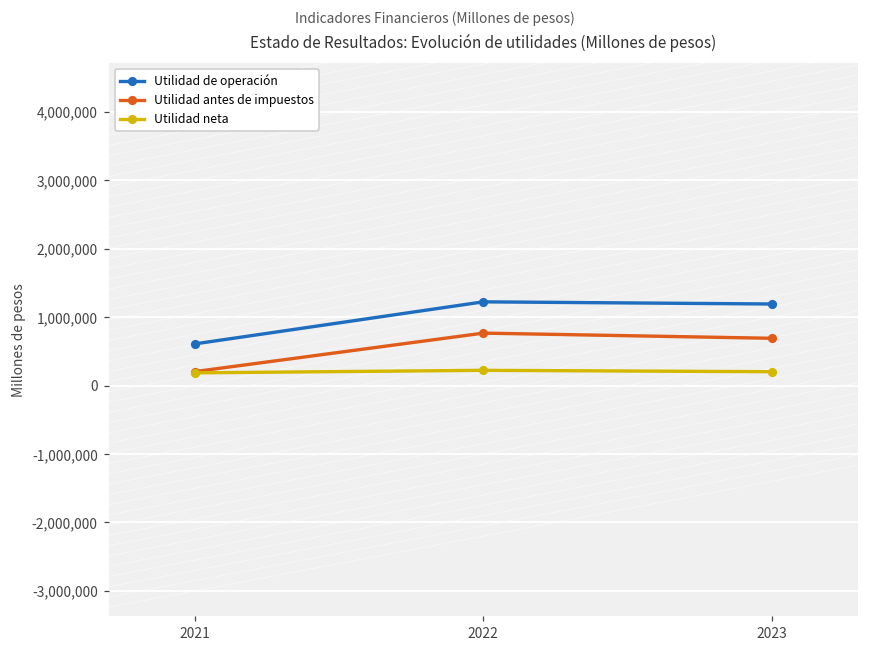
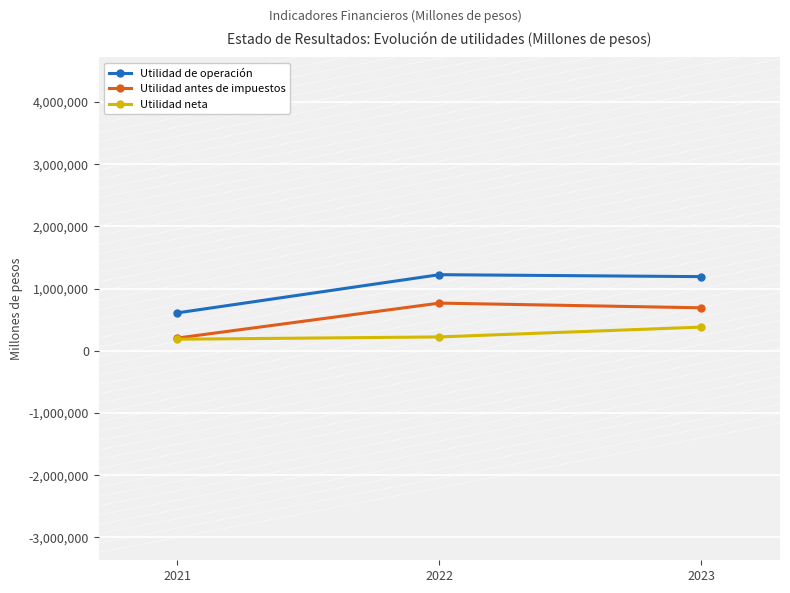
  {
    "Utilidad de operación": {
      "2021": "600,000",
      "2022": "1,200,000",
      "2023": "1,200,000"
    },
    "Utilidad antes de impuestos": {
      "2022": "800,000",
      "2023": "700,000"
    },
    "Utilidad neta": {
      "2022": "200,000",
-     "2023": "200,000"
+     "2023": "400,000"
    }
  }
